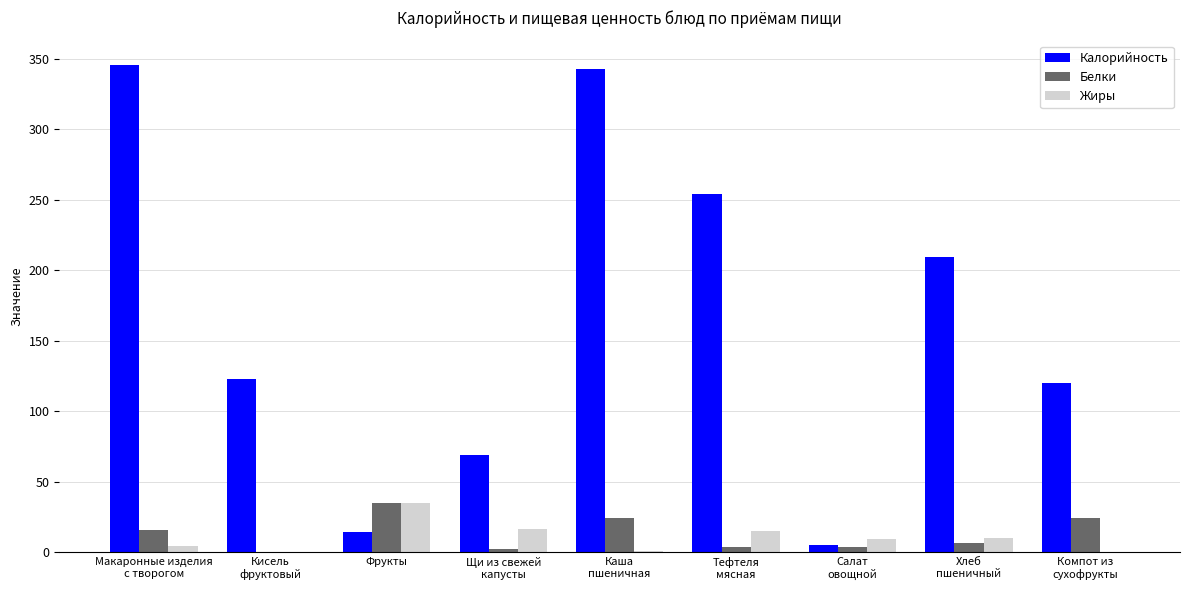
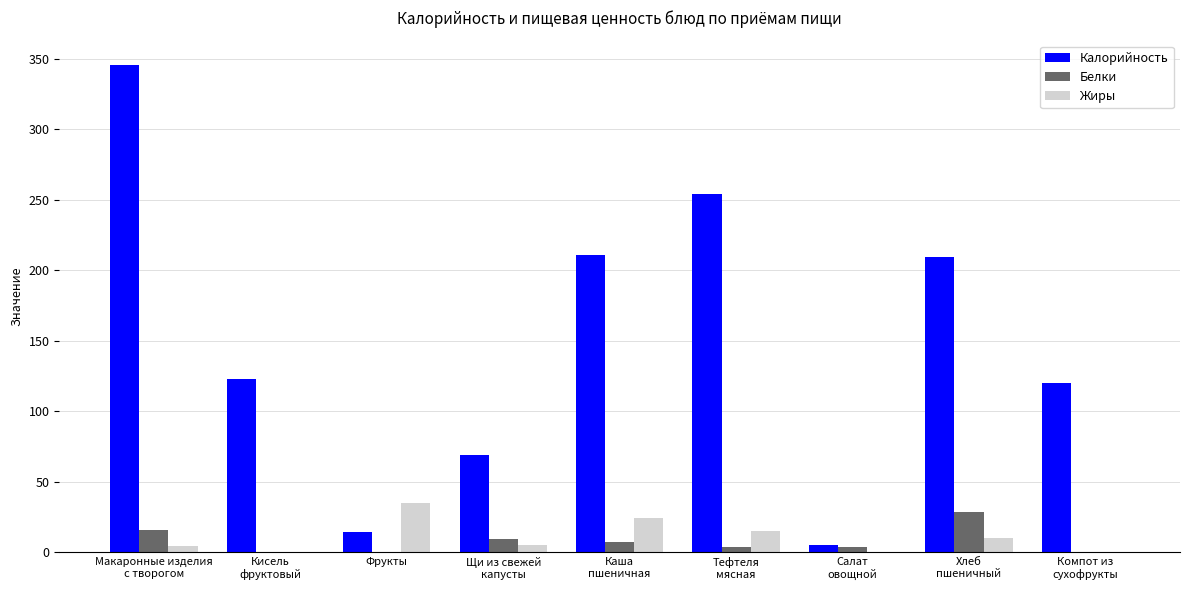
  {
    "Калорийность": {
      "Макаронные изделия с творогом": 346,
      "Кисель фруктовый": 123,
      "Фрукты": 14,
      "Щи из свежей капусты": 69,
-     "Каша пшеничная": 342,
+     "Каша пшеничная": 211,
      "Тефтеля мясная": 254,
      "Салат овощной": 6,
      "Хлеб пшеничный": 209,
      "Компот из сухофрукты": 120
    },
    "Белки": {
      "Макаронные изделия с творогом": 15,
      "Кисель фруктовый": 0,
-     "Фрукты": 35,
-     "Щи из свежей капусты": 2,
-     "Каша пшеничная": 24,
+     "Фрукты": 0,
+     "Щи из свежей капусты": 10,
+     "Каша пшеничная": 8,
      "Тефтеля мясная": 3,
      "Салат овощной": 4,
-     "Хлеб пшеничный": 6,
-     "Компот из сухофрукты": 25
+     "Хлеб пшеничный": 29,
+     "Компот из сухофрукты": 0
    },
    "Жиры": {
      "Макаронные изделия с творогом": 5,
      "Кисель фруктовый": 0,
      "Фрукты": 35,
-     "Щи из свежей капусты": 16,
-     "Каша пшеничная": 1,
+     "Щи из свежей капусты": 5,
+     "Каша пшеничная": 25,
      "Тефтеля мясная": 15,
-     "Салат овощной": 9,
+     "Салат овощной": 0,
      "Хлеб пшеничный": 10,
      "Компот из сухофрукты": 0
    }
  }
